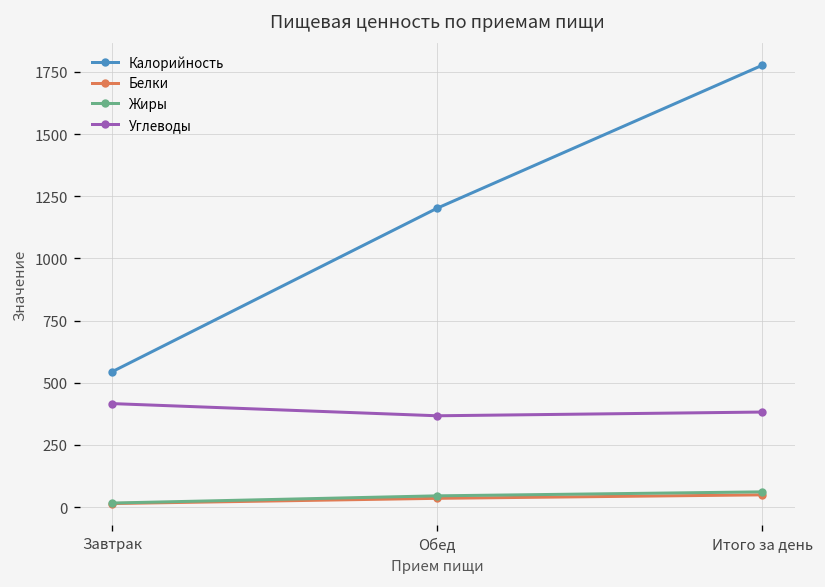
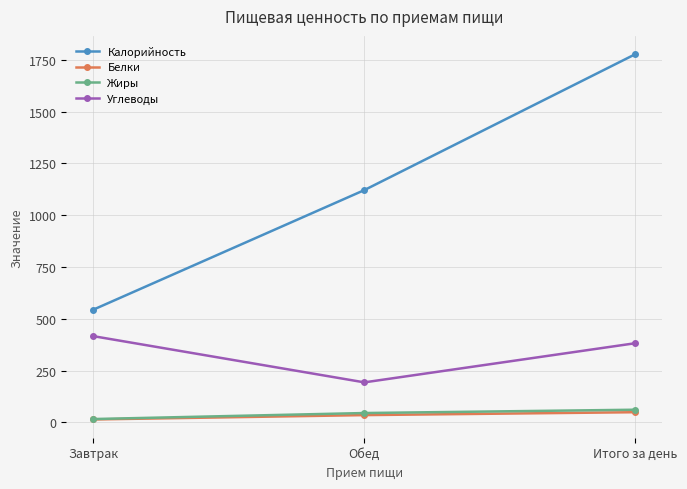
  {
    "Калорийность": {
      "Завтрак": 540,
-     "Обед": 1200,
+     "Обед": 1120,
      "Итого за день": 1780
    },
    "Углеводы": {
      "Завтрак": 420,
-     "Обед": 370,
+     "Обед": 190,
      "Итого за день": 380
    }
  }
